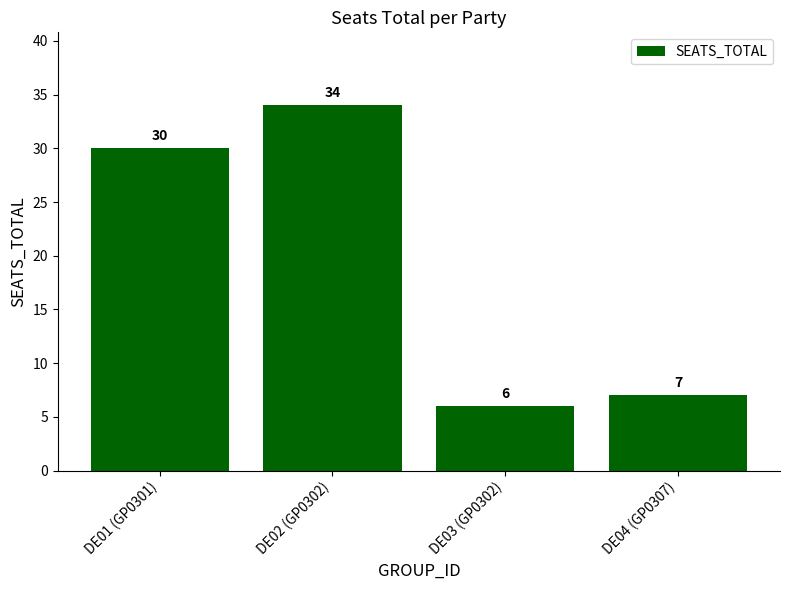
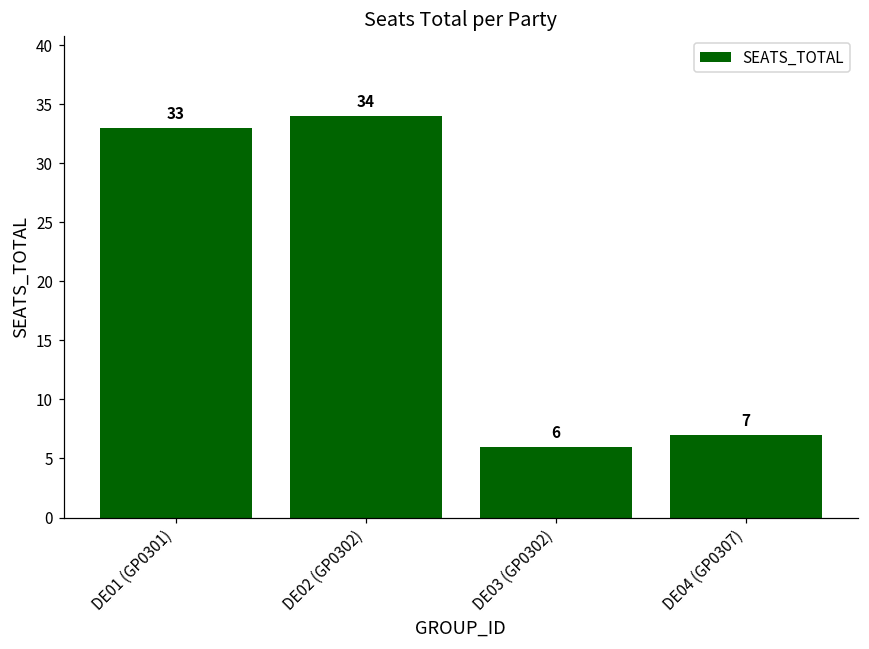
  {
-   "DE01 (GP0301)": 30,
+   "DE01 (GP0301)": 33,
    "DE02 (GP0302)": 34,
    "DE03 (GP0302)": 6,
    "DE04 (GP0307)": 7
  }
